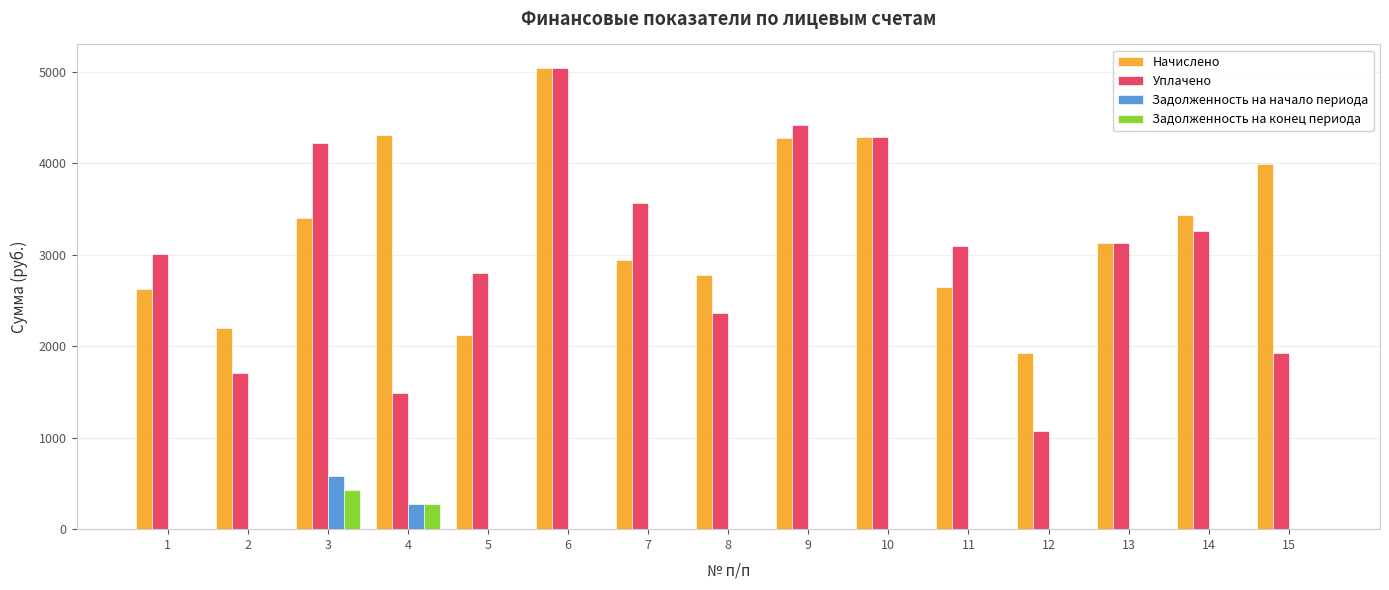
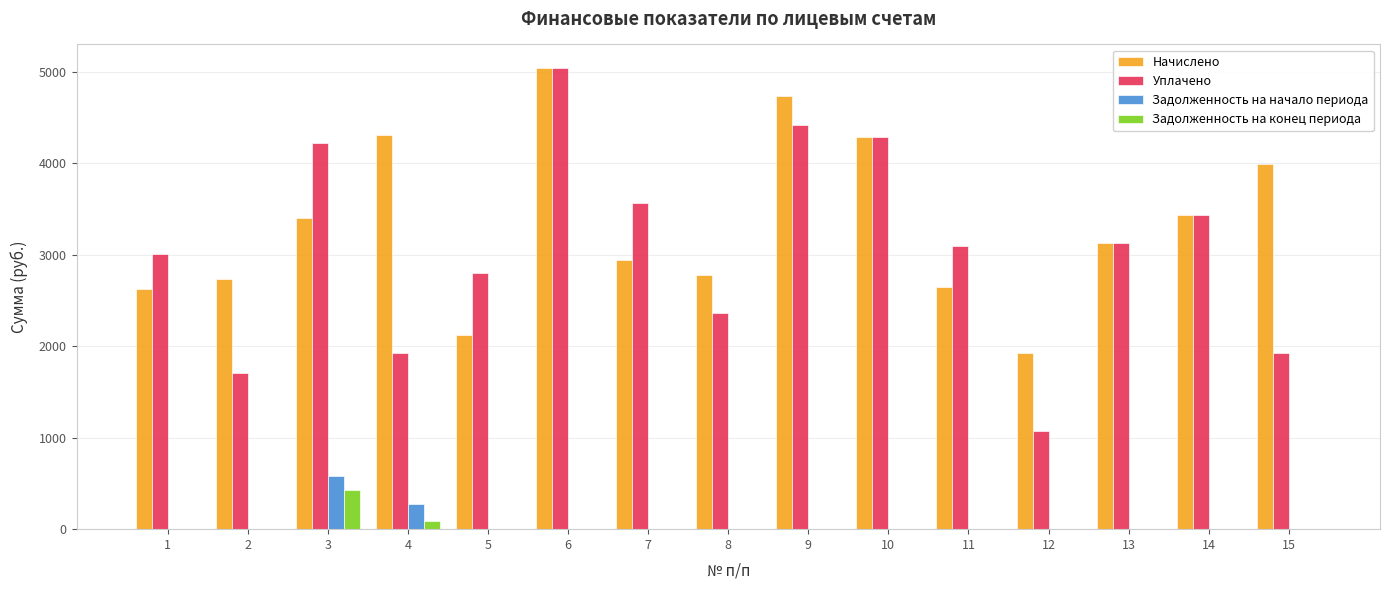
  {
    "Начислено": {
      "1": 2600,
-     "2": 2200,
+     "2": 2700,
      "3": 3400,
      "4": 4300,
      "5": 2100,
      "6": 5000,
      "7": 2900,
      "8": 2800,
-     "9": 4300,
+     "9": 4700,
      "10": 4300,
      "11": 2600,
      "12": 1900,
      "13": 3100,
      "14": 3400,
      "15": 4000
    },
    "Уплачено": {
      "1": 3000,
      "2": 1700,
      "3": 4200,
-     "4": 1500,
+     "4": 1900,
      "5": 2800,
      "6": 5000,
      "7": 3600,
      "8": 2400,
      "9": 4400,
      "10": 4300,
      "11": 3100,
      "12": 1100,
      "13": 3100,
-     "14": 3300,
+     "14": 3400,
      "15": 1900
    },
    "Задолженность на начало периода": {
      "1": 0,
      "2": 0,
      "3": 600,
      "4": 300,
      "5": 0,
      "6": 0,
      "7": 0,
      "8": 0,
      "9": 0,
      "10": 0,
      "11": 0,
      "12": 0,
      "13": 0,
      "14": 0,
      "15": 0
    },
    "Задолженность на конец периода": {
      "1": 0,
      "2": 0,
      "3": 400,
-     "4": 300,
+     "4": 100,
      "5": 0,
      "6": 0,
      "7": 0,
      "8": 0,
      "9": 0,
      "10": 0,
      "11": 0,
      "12": 0,
      "13": 0,
      "14": 0,
      "15": 0
    }
  }
